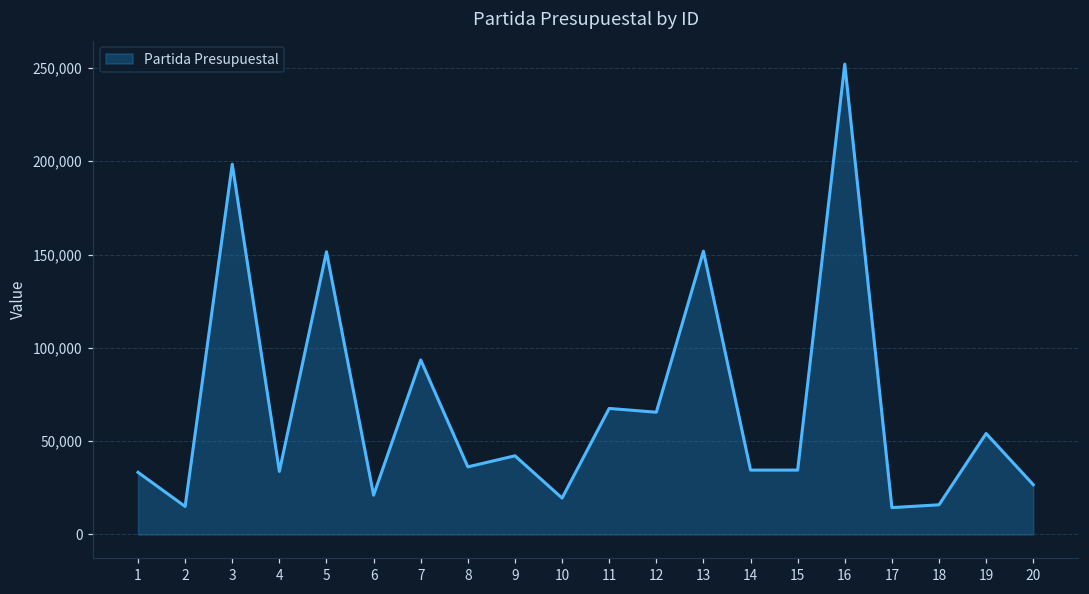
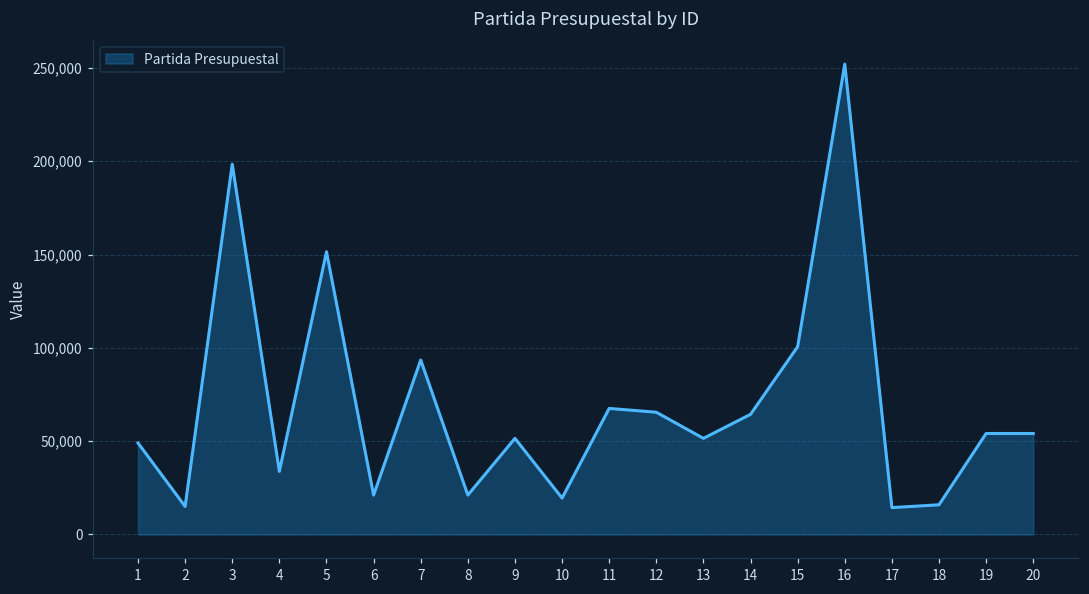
  {
-   "1": "33,000",
+   "1": "49,000",
    "2": "15,000",
    "3": "198,000",
    "4": "34,000",
    "5": "151,000",
    "6": "21,000",
    "7": "93,000",
-   "8": "36,000",
-   "9": "42,000",
+   "8": "21,000",
+   "9": "52,000",
    "10": "20,000",
    "11": "68,000",
    "12": "66,000",
-   "13": "152,000",
-   "14": "35,000",
-   "15": "35,000",
+   "13": "52,000",
+   "14": "64,000",
+   "15": "101,000",
    "16": "252,000",
    "17": "14,000",
    "18": "16,000",
    "19": "54,000",
-   "20": "27,000"
+   "20": "54,000"
  }
